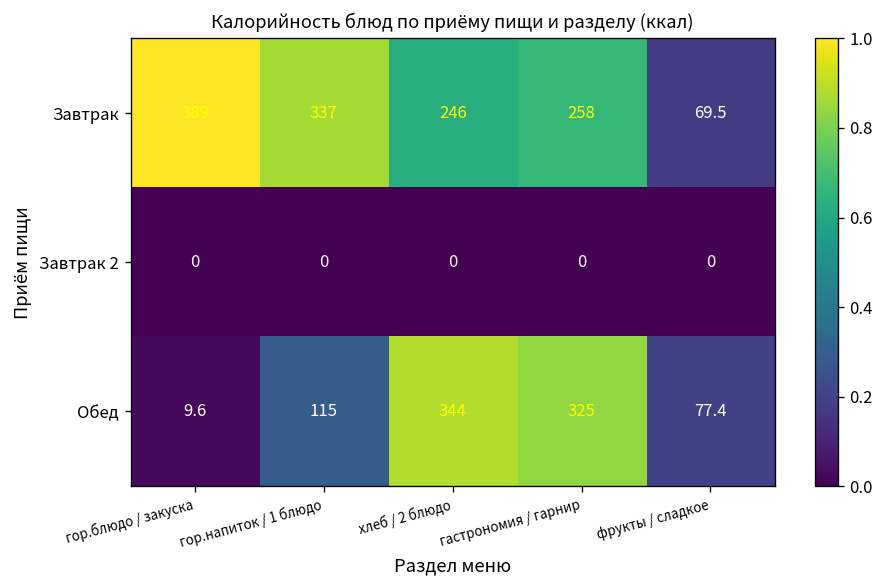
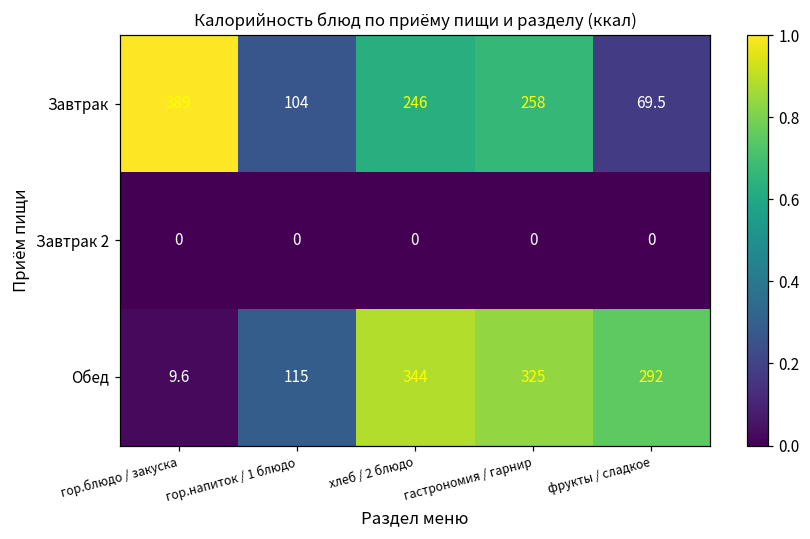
  {
    "Завтрак": {
-     "гор.напиток / 1 блюдо": 337,
+     "гор.напиток / 1 блюдо": 104,
      "хлеб / 2 блюдо": 246,
      "гастрономия / гарнир": 258,
      "фрукты / сладкое": 69.5
    },
    "Завтрак 2": {
      "гор.блюдо / закуска": 0,
      "гор.напиток / 1 блюдо": 0,
      "хлеб / 2 блюдо": 0,
      "гастрономия / гарнир": 0,
      "фрукты / сладкое": 0
    },
    "Обед": {
      "гор.блюдо / закуска": 9.6,
      "гор.напиток / 1 блюдо": 115,
      "хлеб / 2 блюдо": 344,
      "гастрономия / гарнир": 325,
-     "фрукты / сладкое": 77.4
+     "фрукты / сладкое": 292
    }
  }
